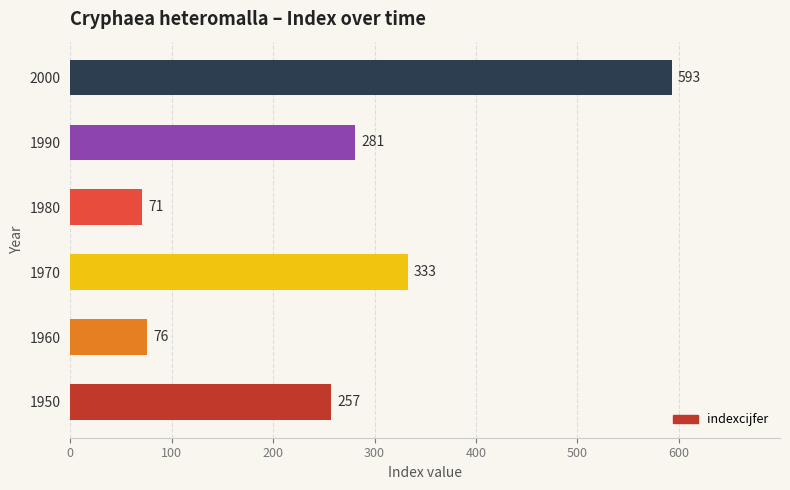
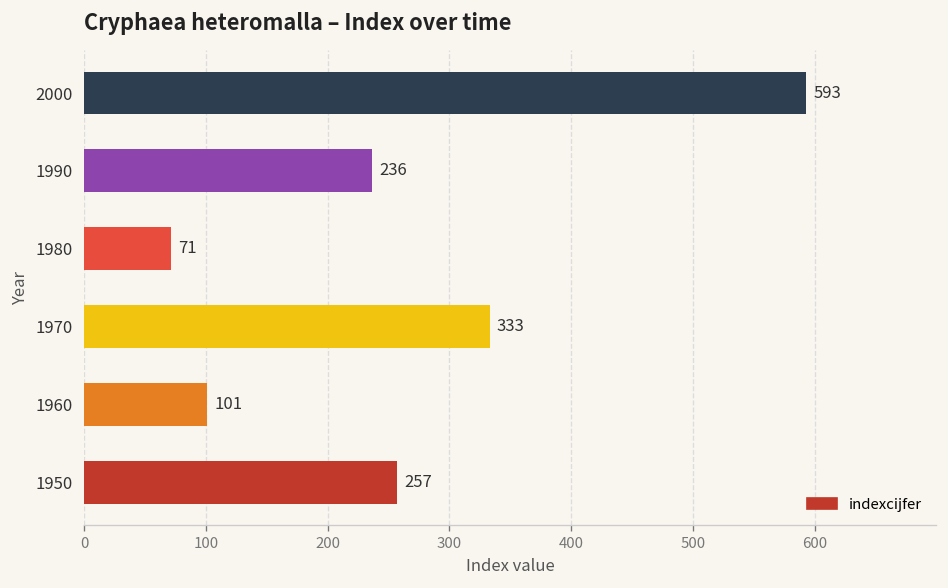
  {
    "2000": 593,
-   "1990": 281,
+   "1990": 236,
    "1980": 71,
    "1970": 333,
-   "1960": 76,
+   "1960": 101,
    "1950": 257
  }
